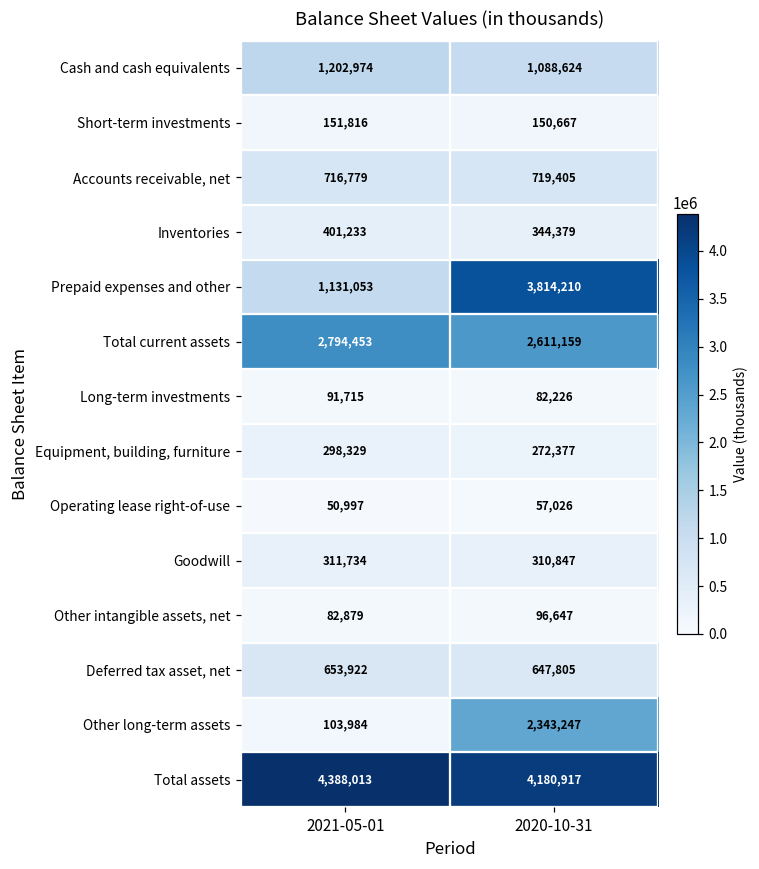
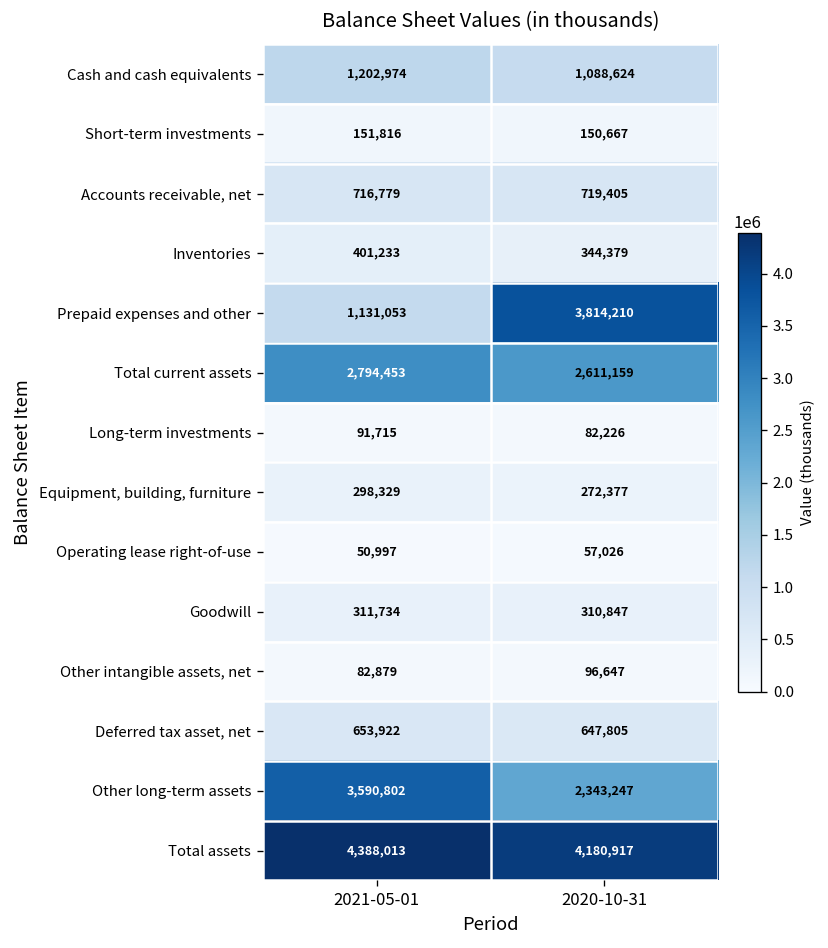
  {
    "Cash and cash equivalents": {
      "2021-05-01": "1,202,974",
      "2020-10-31": "1,088,624"
    },
    "Short-term investments": {
      "2021-05-01": "151,816",
      "2020-10-31": "150,667"
    },
    "Accounts receivable, net": {
      "2021-05-01": "716,779",
      "2020-10-31": "719,405"
    },
    "Inventories": {
      "2021-05-01": "401,233",
      "2020-10-31": "344,379"
    },
    "Prepaid expenses and other": {
      "2021-05-01": "1,131,053",
      "2020-10-31": "3,814,210"
    },
    "Total current assets": {
      "2021-05-01": "2,794,453",
      "2020-10-31": "2,611,159"
    },
    "Long-term investments": {
      "2021-05-01": "91,715",
      "2020-10-31": "82,226"
    },
    "Equipment, building, furniture": {
      "2021-05-01": "298,329",
      "2020-10-31": "272,377"
    },
    "Operating lease right-of-use": {
      "2021-05-01": "50,997",
      "2020-10-31": "57,026"
    },
    "Goodwill": {
      "2021-05-01": "311,734",
      "2020-10-31": "310,847"
    },
    "Other intangible assets, net": {
      "2021-05-01": "82,879",
      "2020-10-31": "96,647"
    },
    "Deferred tax asset, net": {
      "2021-05-01": "653,922",
      "2020-10-31": "647,805"
    },
    "Other long-term assets": {
-     "2021-05-01": "103,984",
+     "2021-05-01": "3,590,802",
      "2020-10-31": "2,343,247"
    },
    "Total assets": {
      "2021-05-01": "4,388,013",
      "2020-10-31": "4,180,917"
    }
  }
